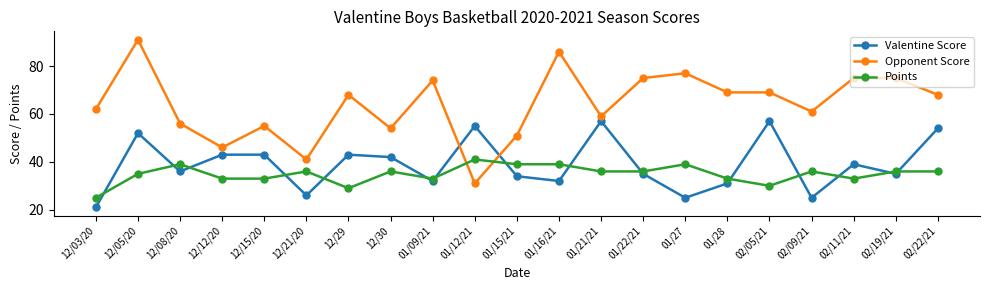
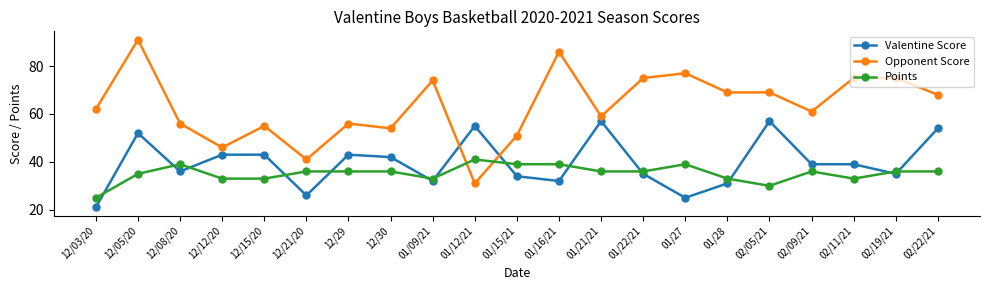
  {
    "Valentine Score": {
      "12/03/20": 21,
      "12/05/20": 52,
      "12/08/20": 36,
      "12/12/20": 43,
      "12/15/20": 43,
      "12/21/20": 26,
      "12/29": 43,
      "12/30": 42,
      "01/12/21": 55,
      "01/15/21": 34,
      "01/16/21": 32,
      "01/21/21": 57,
      "01/27": 25,
      "01/28": 31,
      "02/05/21": 57,
-     "02/09/21": 25,
+     "02/09/21": 39,
      "02/11/21": 39,
      "02/22/21": 54
    },
    "Opponent Score": {
      "12/03/20": 62,
      "12/05/20": 91,
      "12/08/20": 56,
      "12/12/20": 46,
      "12/15/20": 55,
      "12/21/20": 41,
-     "12/29": 68,
+     "12/29": 56,
      "12/30": 54,
      "01/09/21": 74,
      "01/12/21": 31,
      "01/15/21": 51,
      "01/16/21": 86,
      "01/21/21": 59,
      "01/22/21": 75,
      "01/27": 77,
      "01/28": 69,
      "02/05/21": 69,
      "02/09/21": 61,
      "02/22/21": 68
    },
    "Points": {
      "12/03/20": 25,
      "12/05/20": 35,
      "12/08/20": 39,
      "12/12/20": 33,
      "12/15/20": 33,
      "12/21/20": 36,
-     "12/29": 29,
+     "12/29": 36,
      "12/30": 36,
      "01/12/21": 41,
      "01/15/21": 39,
      "01/16/21": 39,
      "01/21/21": 36,
      "01/27": 39,
      "01/28": 33,
      "02/05/21": 30,
      "02/09/21": 36,
      "02/11/21": 33,
      "02/22/21": 36
    }
  }
